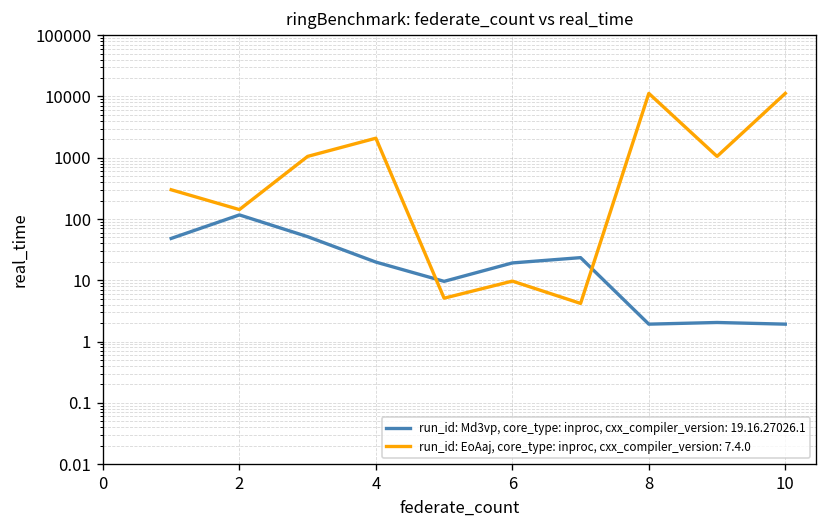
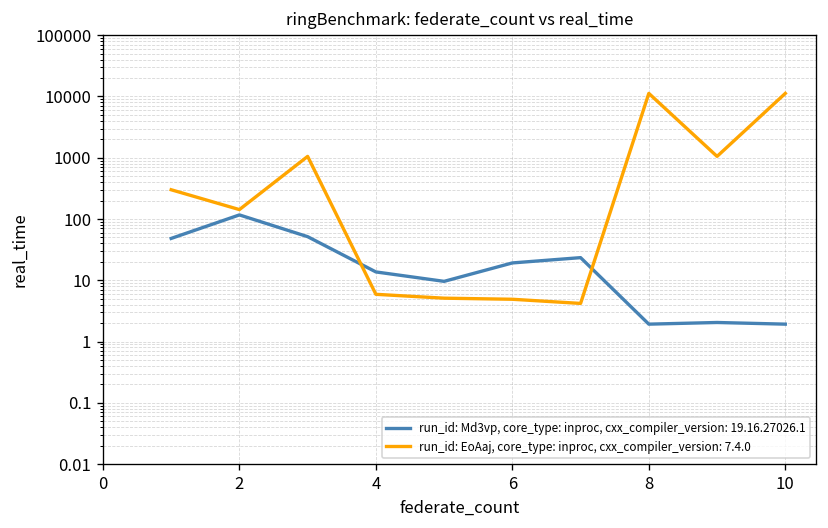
  {
    "run_id: Md3vp, core_type: inproc, cxx_compiler_version: 19.16.27026.1": {
      "2": 120,
-     "4": 20,
+     "4": 14,
      "6": 19,
      "8": 2,
      "10": 2
    },
    "run_id: EoAaj, core_type: inproc, cxx_compiler_version: 7.4.0": {
      "2": 140,
-     "4": 2100,
-     "6": 10,
+     "4": 6,
+     "6": 5,
      "8": 11000,
      "10": 11000
    }
  }
